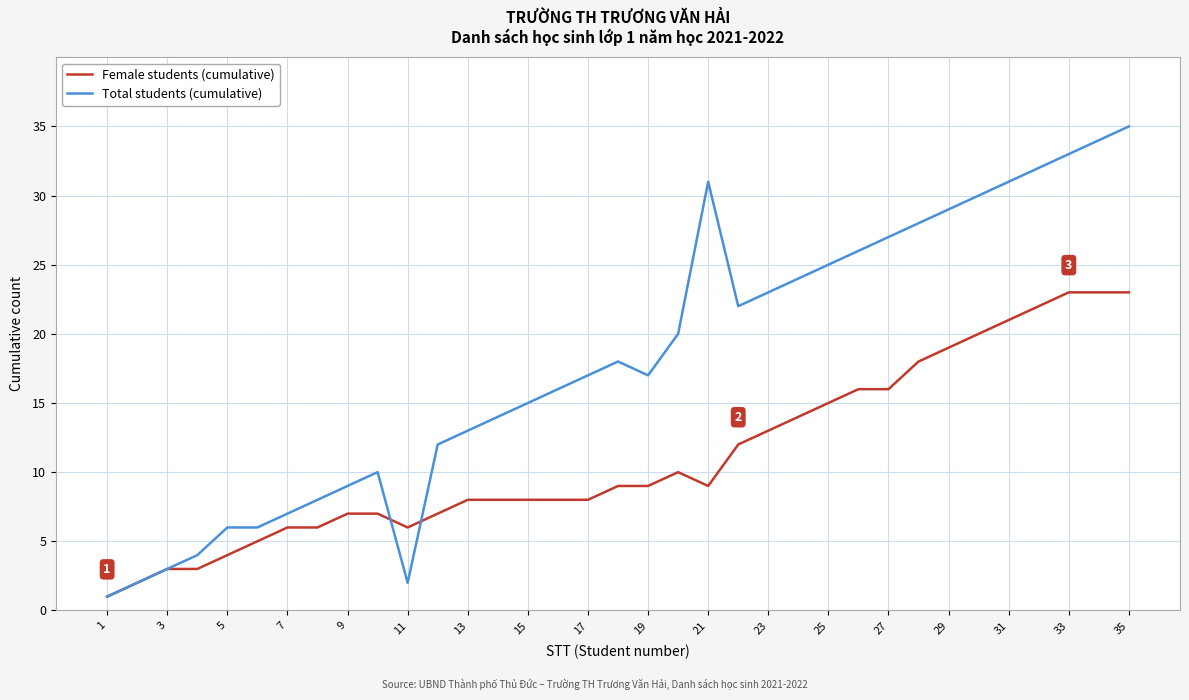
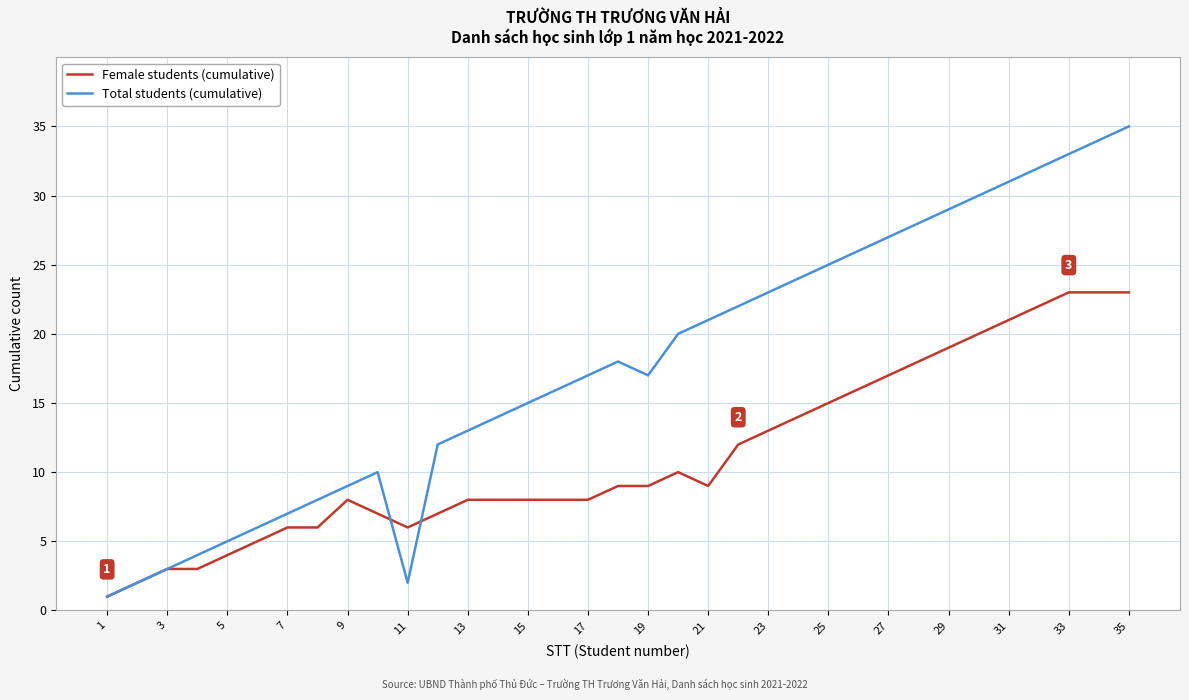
  {
    "Female students (cumulative)": {
      "5": 4,
      "7": 6,
-     "9": 7,
+     "9": 8,
      "11": 6,
      "13": 8,
      "15": 8,
      "17": 8,
      "19": 9,
      "21": 9,
      "23": 13,
      "25": 15,
-     "27": 16,
+     "27": 17,
      "29": 19,
      "31": 21,
      "35": 23
    },
    "Total students (cumulative)": {
-     "5": 6,
+     "5": 5,
      "7": 7,
      "9": 9,
      "11": 2,
      "13": 13,
      "15": 15,
      "17": 17,
      "19": 17,
-     "21": 31,
+     "21": 21,
      "23": 23,
      "25": 25,
      "27": 27,
      "29": 29,
      "31": 31,
      "33": 33,
      "35": 35
    }
  }
